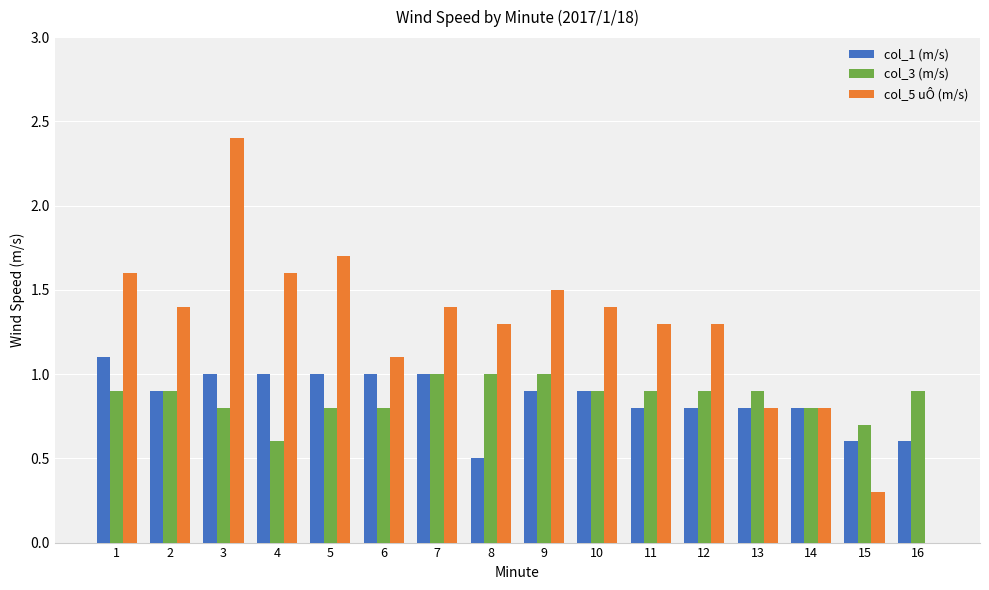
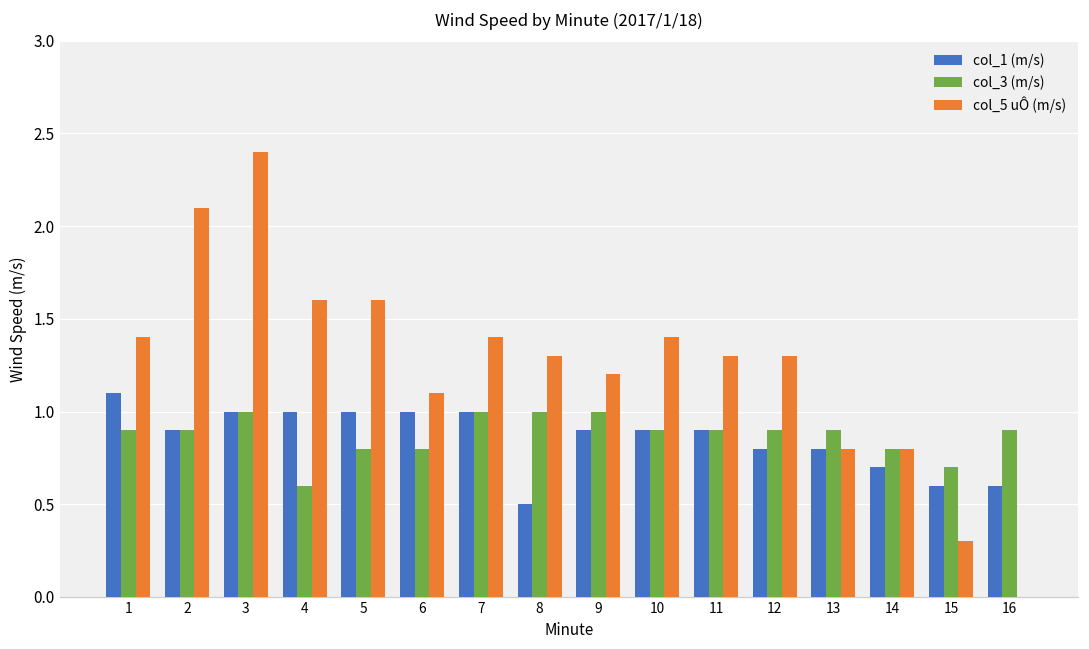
  {
    "col_1 (m/s)": {
      "1": 1.1,
      "2": 0.9,
      "3": 1.0,
      "4": 1.0,
      "5": 1.0,
      "6": 1.0,
      "7": 1.0,
      "8": 0.5,
      "9": 0.9,
      "10": 0.9,
-     "11": 0.8,
+     "11": 0.9,
      "12": 0.8,
      "13": 0.8,
-     "14": 0.8,
+     "14": 0.7,
      "15": 0.6,
      "16": 0.6
    },
    "col_3 (m/s)": {
      "1": 0.9,
      "2": 0.9,
-     "3": 0.8,
+     "3": 1.0,
      "4": 0.6,
      "5": 0.8,
      "6": 0.8,
      "7": 1.0,
      "8": 1.0,
      "9": 1.0,
      "10": 0.9,
      "11": 0.9,
      "12": 0.9,
      "13": 0.9,
      "14": 0.8,
      "15": 0.7,
      "16": 0.9
    },
    "col_5 uÔ (m/s)": {
-     "1": 1.6,
-     "2": 1.4,
+     "1": 1.4,
+     "2": 2.1,
      "3": 2.4,
      "4": 1.6,
-     "5": 1.7,
+     "5": 1.6,
      "6": 1.1,
      "7": 1.4,
      "8": 1.3,
-     "9": 1.5,
+     "9": 1.2,
      "10": 1.4,
      "11": 1.3,
      "12": 1.3,
      "13": 0.8,
      "14": 0.8,
      "15": 0.3,
      "16": 0.0
    }
  }
